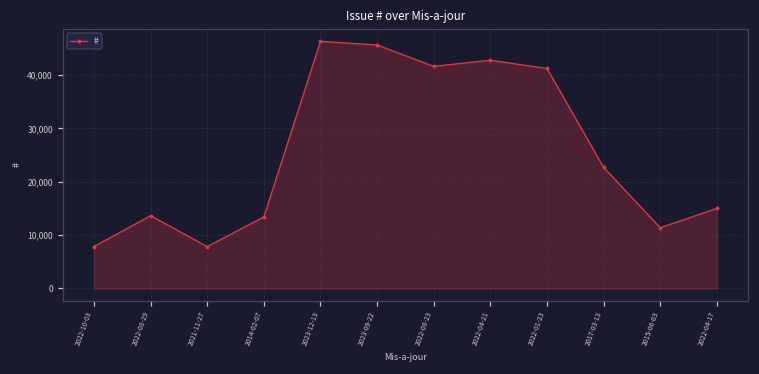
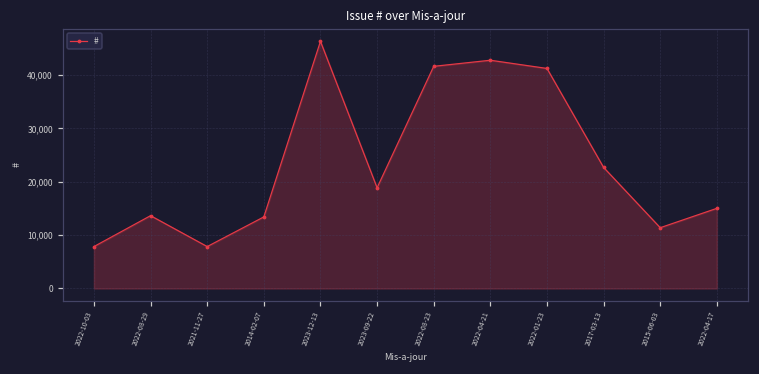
  {
    "2022-10-03": "8,000",
    "2022-08-29": "14,000",
    "2021-11-27": "8,000",
    "2014-02-07": "13,000",
    "2023-12-13": "46,000",
-   "2023-09-22": "46,000",
+   "2023-09-22": "19,000",
    "2022-08-23": "42,000",
    "2022-04-21": "43,000",
    "2022-01-23": "41,000",
    "2017-03-13": "23,000",
    "2015-06-03": "11,000",
    "2022-04-17": "15,000"
  }
